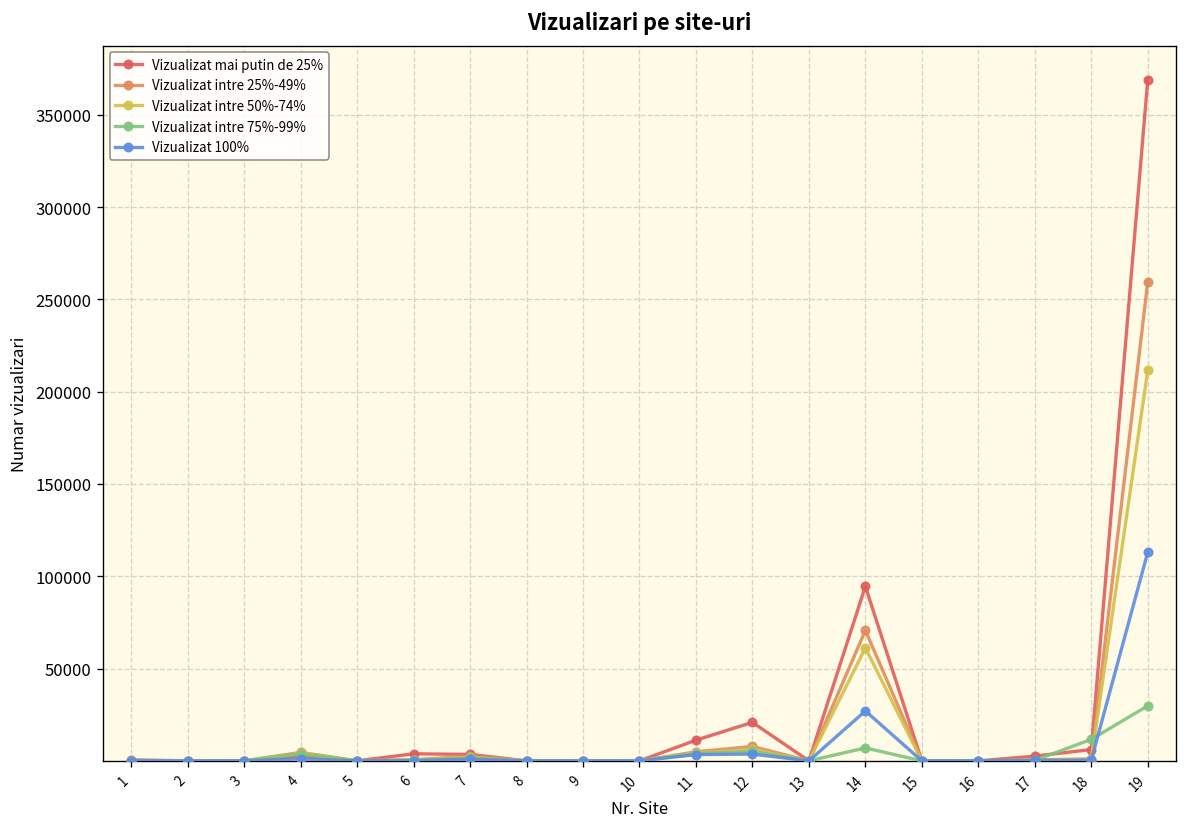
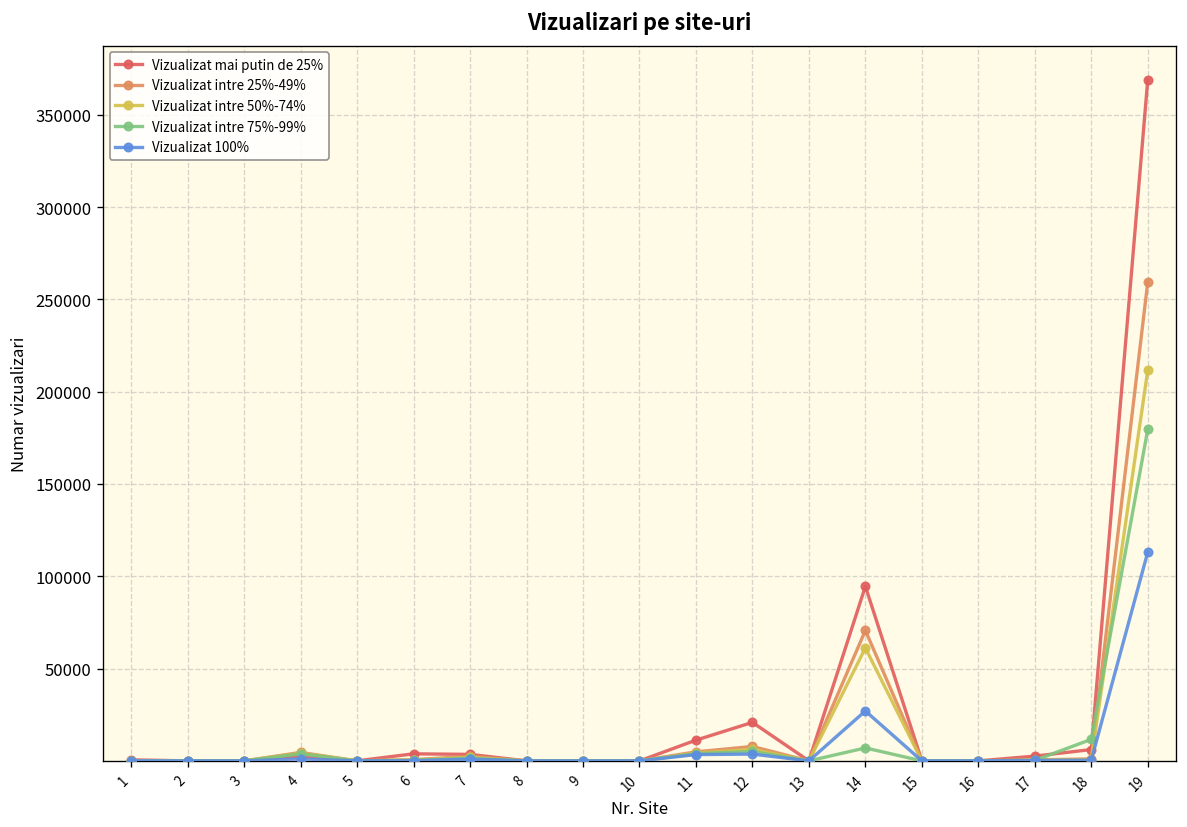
  {
    "Vizualizat intre 75%-99%": {
      "14": 7000,
      "18": 12000,
-     "19": 30000
+     "19": 180000
    },
    "Vizualizat 100%": {
      "14": 27000,
      "19": 113000
    }
  }
